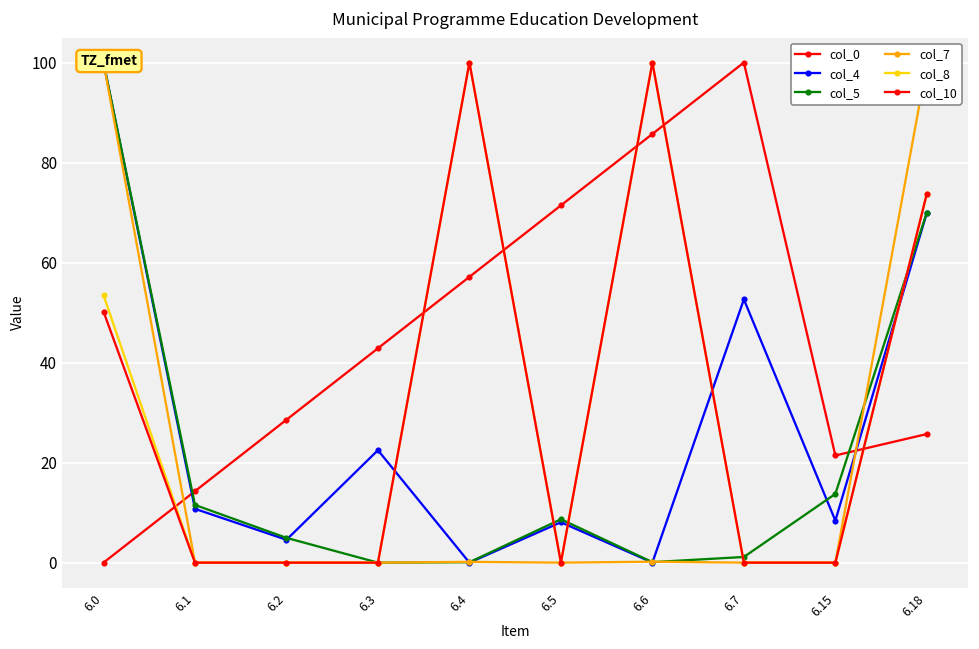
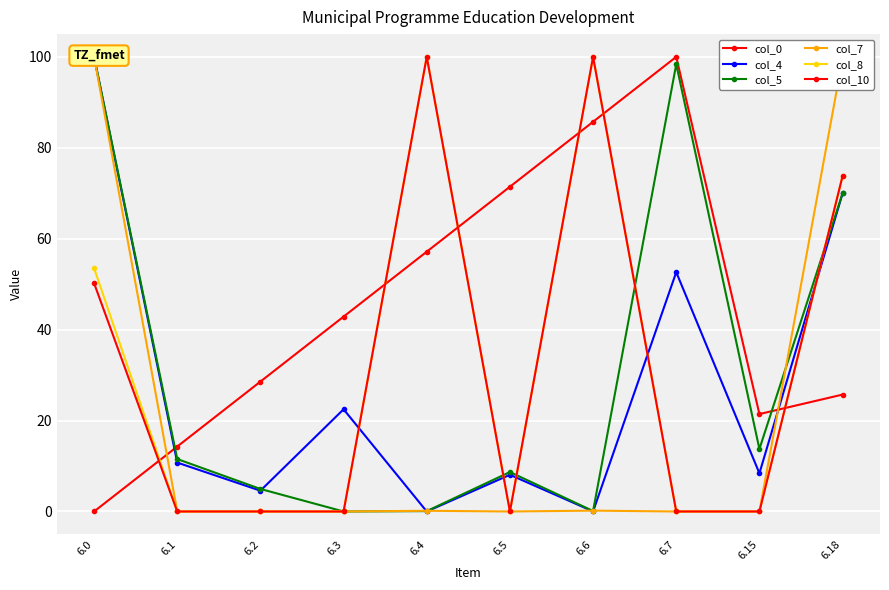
  {
    "col_4": {
      "6.1": 11,
      "6.3": 22,
      "6.5": 8,
      "6.7": 53,
      "6.15": 8
    },
    "col_5": {
      "6.1": 12,
      "6.5": 9,
-     "6.7": 1,
+     "6.7": 98,
      "6.15": 14
    }
  }
